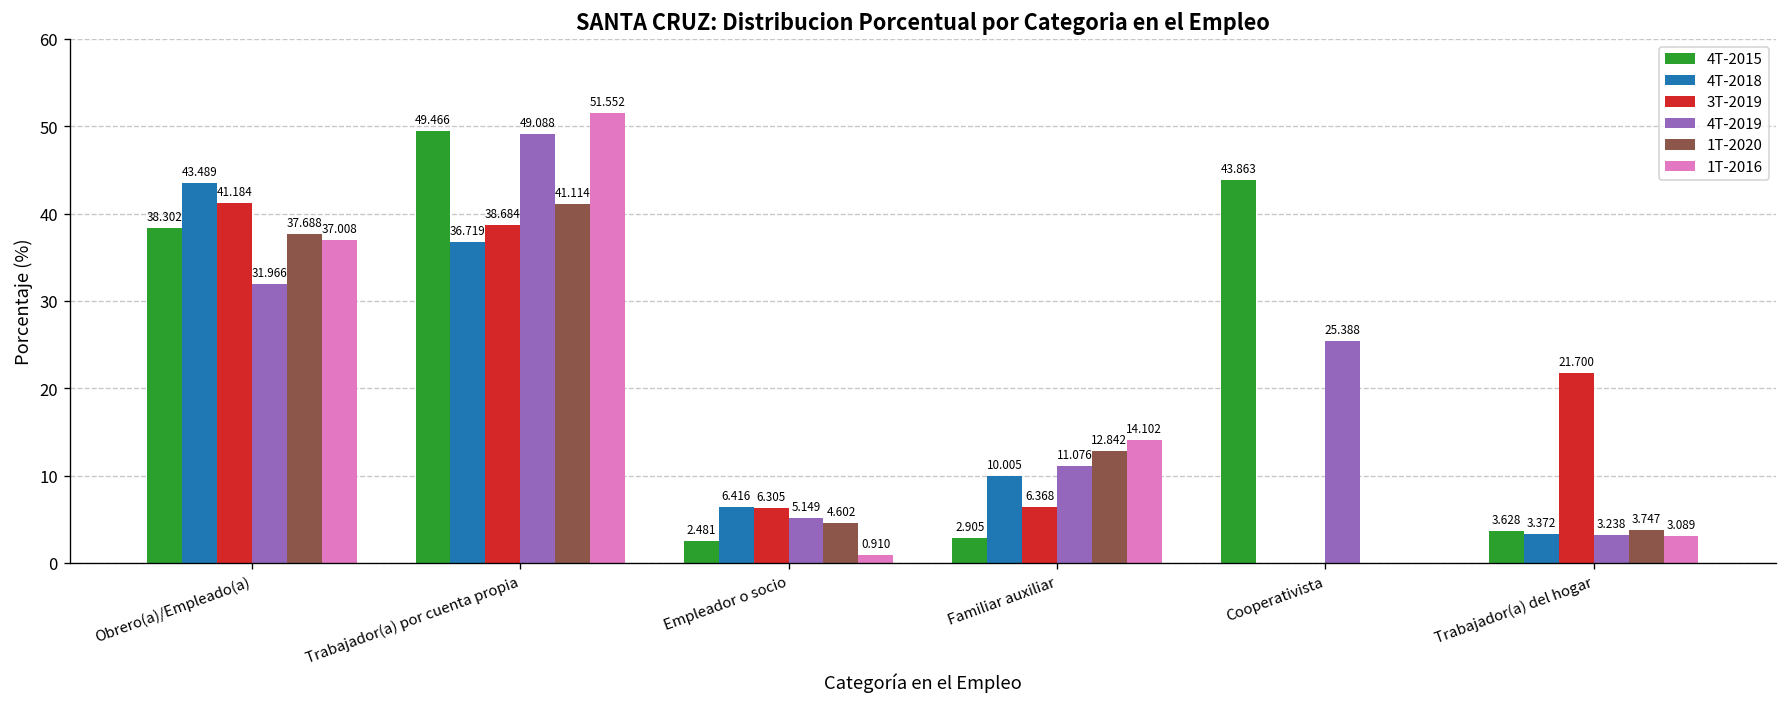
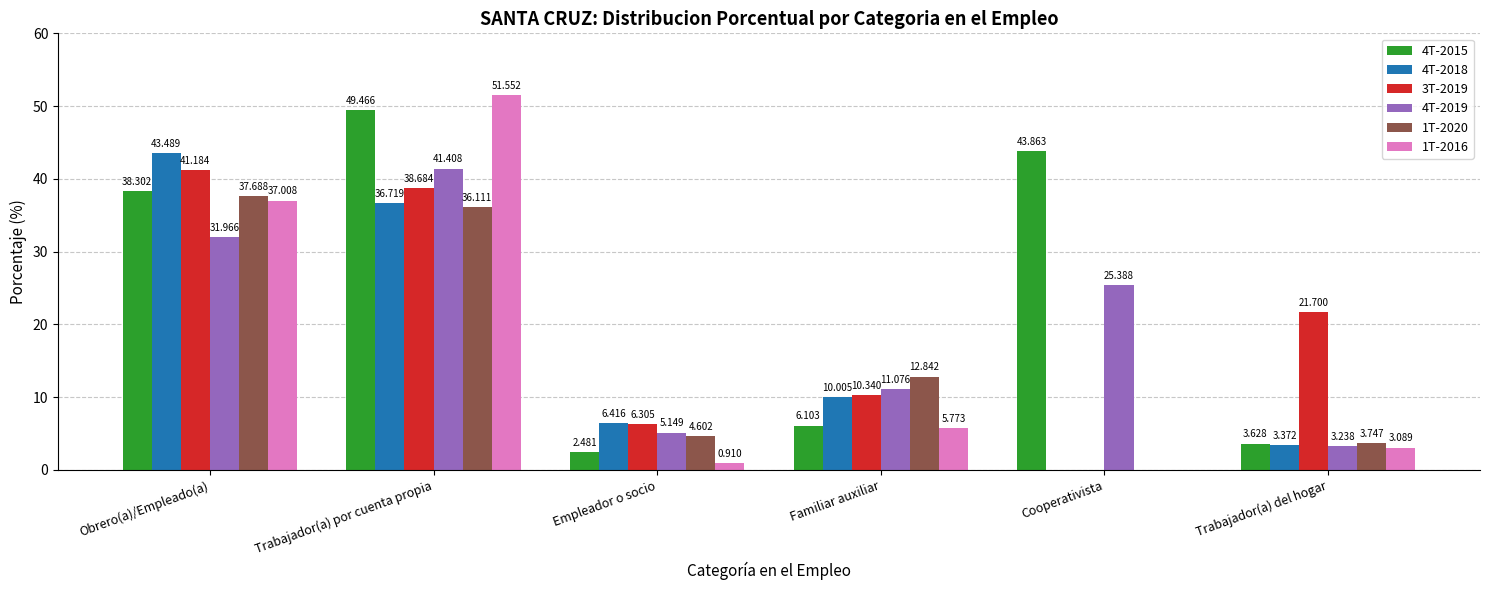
  {
    "4T-2015": {
      "Obrero(a)/Empleado(a)": 38.302,
      "Trabajador(a) por cuenta propia": 49.466,
      "Empleador o socio": 2.481,
-     "Familiar auxiliar": 2.905,
+     "Familiar auxiliar": 6.103,
      "Cooperativista": 43.863,
      "Trabajador(a) del hogar": 3.628
    },
    "4T-2018": {
      "Obrero(a)/Empleado(a)": 43.489,
      "Trabajador(a) por cuenta propia": 36.719,
      "Empleador o socio": 6.416,
      "Familiar auxiliar": 10.005,
      "Trabajador(a) del hogar": 3.372
    },
    "3T-2019": {
      "Obrero(a)/Empleado(a)": 41.184,
      "Trabajador(a) por cuenta propia": 38.684,
      "Empleador o socio": 6.305,
-     "Familiar auxiliar": 6.368,
+     "Familiar auxiliar": 10.340,
      "Trabajador(a) del hogar": 21.700
    },
    "4T-2019": {
      "Obrero(a)/Empleado(a)": 31.966,
-     "Trabajador(a) por cuenta propia": 49.088,
+     "Trabajador(a) por cuenta propia": 41.408,
      "Empleador o socio": 5.149,
      "Familiar auxiliar": 11.076,
      "Cooperativista": 25.388,
      "Trabajador(a) del hogar": 3.238
    },
    "1T-2020": {
      "Obrero(a)/Empleado(a)": 37.688,
-     "Trabajador(a) por cuenta propia": 41.114,
+     "Trabajador(a) por cuenta propia": 36.111,
      "Empleador o socio": 4.602,
      "Familiar auxiliar": 12.842,
      "Trabajador(a) del hogar": 3.747
    },
    "1T-2016": {
      "Obrero(a)/Empleado(a)": 37.008,
      "Trabajador(a) por cuenta propia": 51.552,
      "Empleador o socio": 0.910,
-     "Familiar auxiliar": 14.102,
+     "Familiar auxiliar": 5.773,
      "Trabajador(a) del hogar": 3.089
    }
  }
